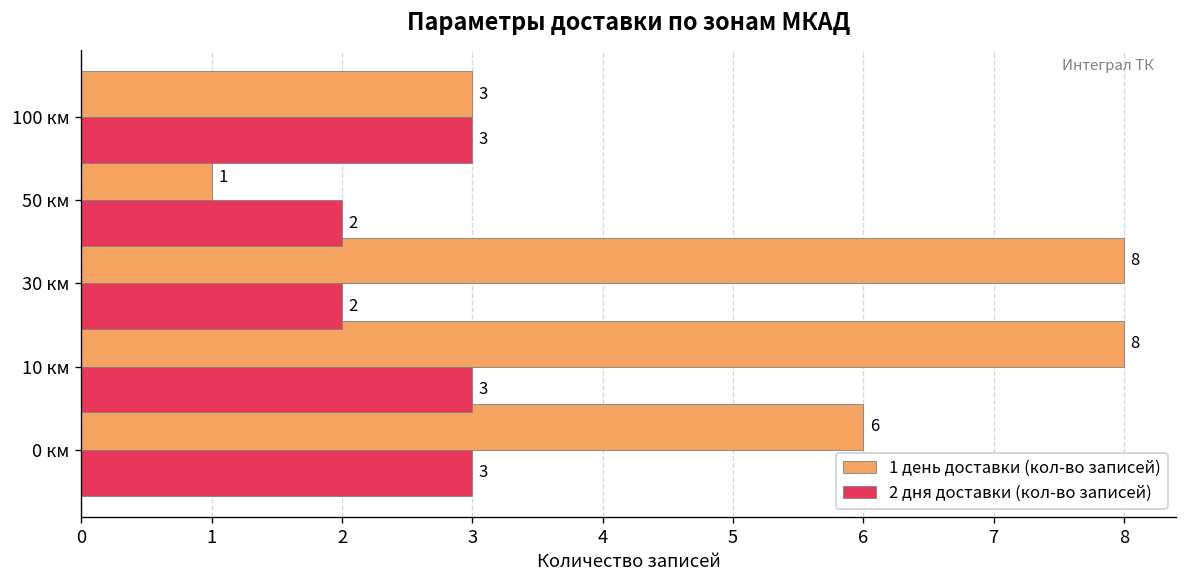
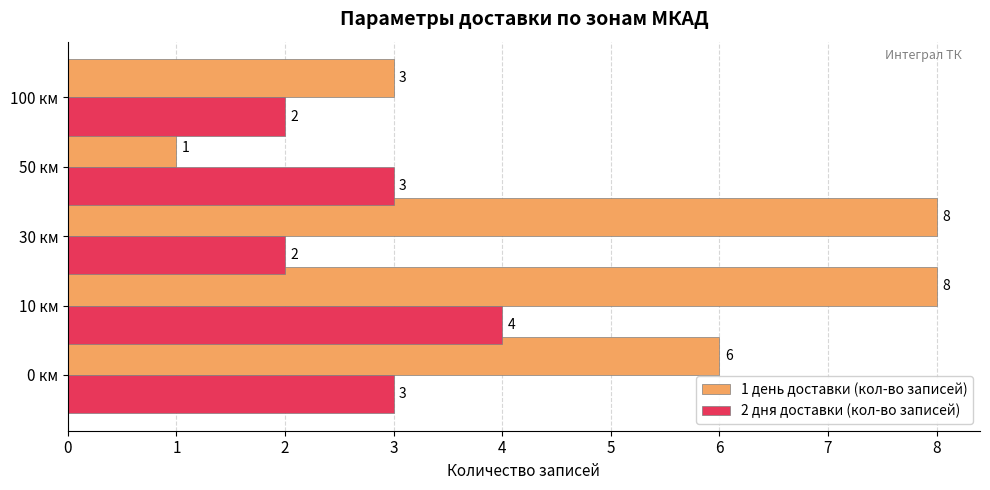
  {
    "1 день доставки (кол-во записей)": {
      "100 км": 3,
      "50 км": 1,
      "30 км": 8,
      "10 км": 8,
      "0 км": 6
    },
    "2 дня доставки (кол-во записей)": {
-     "100 км": 3,
-     "50 км": 2,
+     "100 км": 2,
+     "50 км": 3,
      "30 км": 2,
-     "10 км": 3,
+     "10 км": 4,
      "0 км": 3
    }
  }
